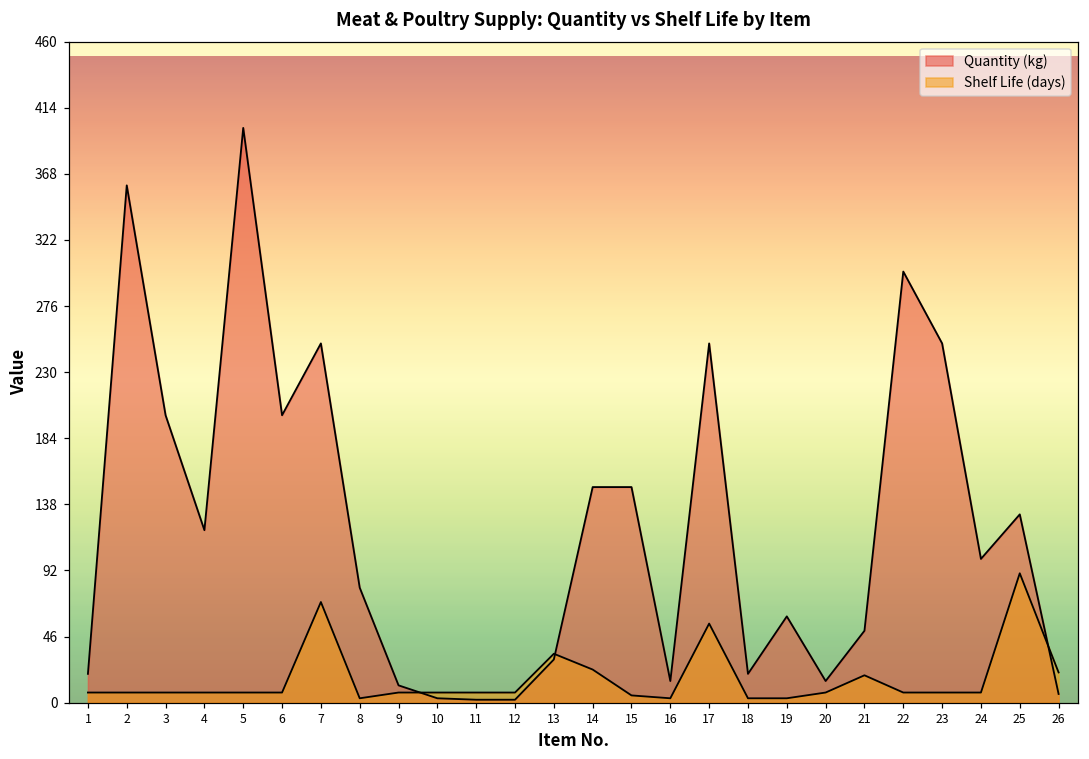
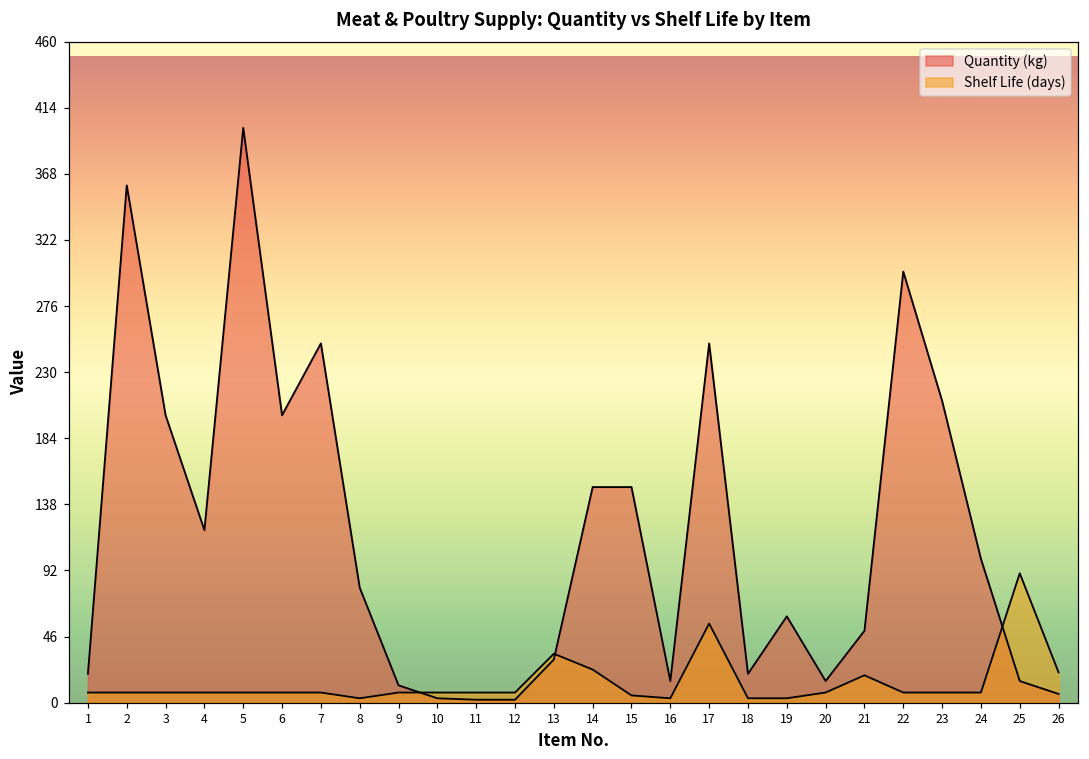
  {
    "Quantity (kg)": {
      "1": 20,
      "2": 360,
      "3": 200,
      "4": 120,
      "5": 400,
      "6": 200,
      "7": 250,
      "8": 80,
      "9": 12,
      "10": 3,
      "11": 2,
      "12": 2,
      "13": 30,
      "14": 150,
      "15": 150,
      "16": 15,
      "17": 250,
      "18": 20,
      "19": 60,
      "20": 15,
      "21": 50,
      "22": 300,
-     "23": 250,
+     "23": 210,
      "24": 100,
-     "25": 131,
+     "25": 15,
      "26": 6
    },
    "Shelf Life (days)": {
      "1": 7,
      "2": 7,
      "3": 7,
      "4": 7,
      "5": 7,
      "6": 7,
-     "7": 70,
+     "7": 7,
      "8": 3,
      "9": 7,
      "10": 7,
      "11": 7,
      "12": 7,
      "13": 34,
      "14": 23,
      "15": 5,
      "16": 3,
      "17": 55,
      "18": 3,
      "19": 3,
      "20": 7,
      "21": 19,
      "22": 7,
      "23": 7,
      "24": 7,
      "25": 90,
      "26": 21
    }
  }
